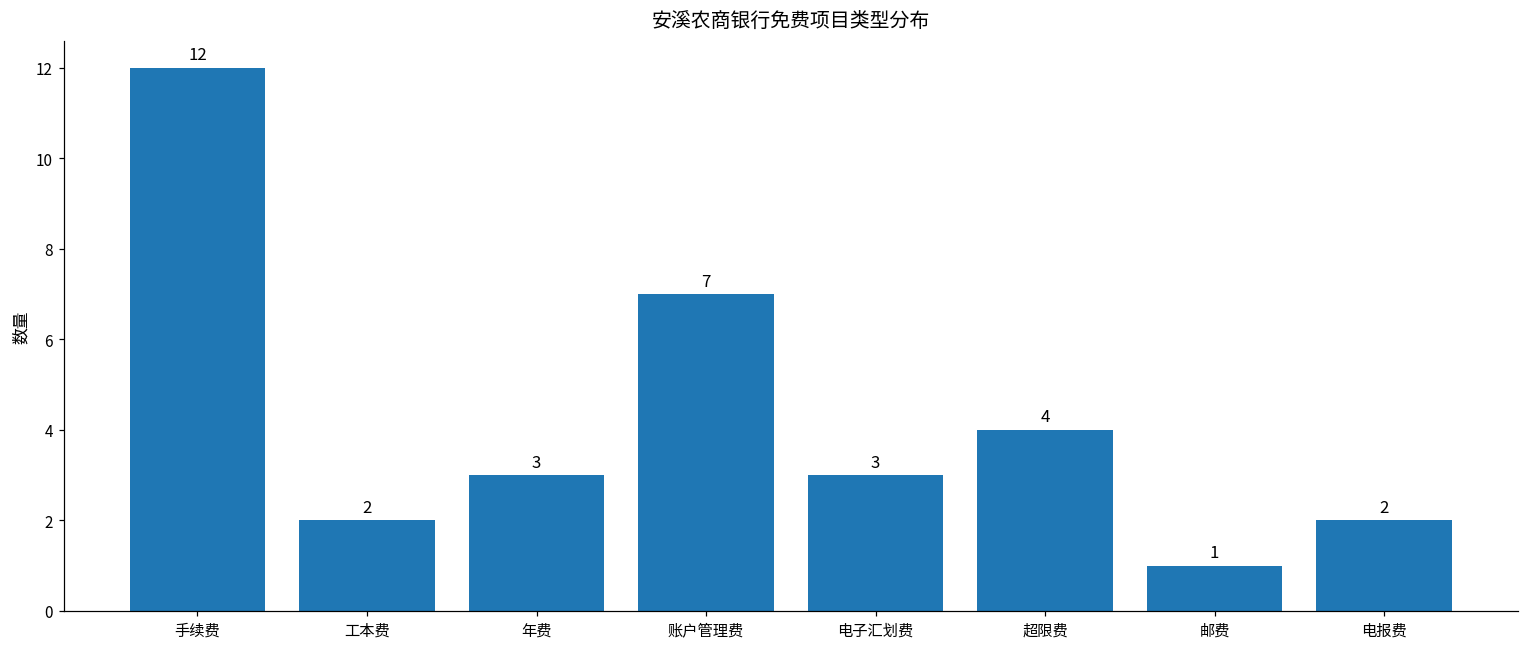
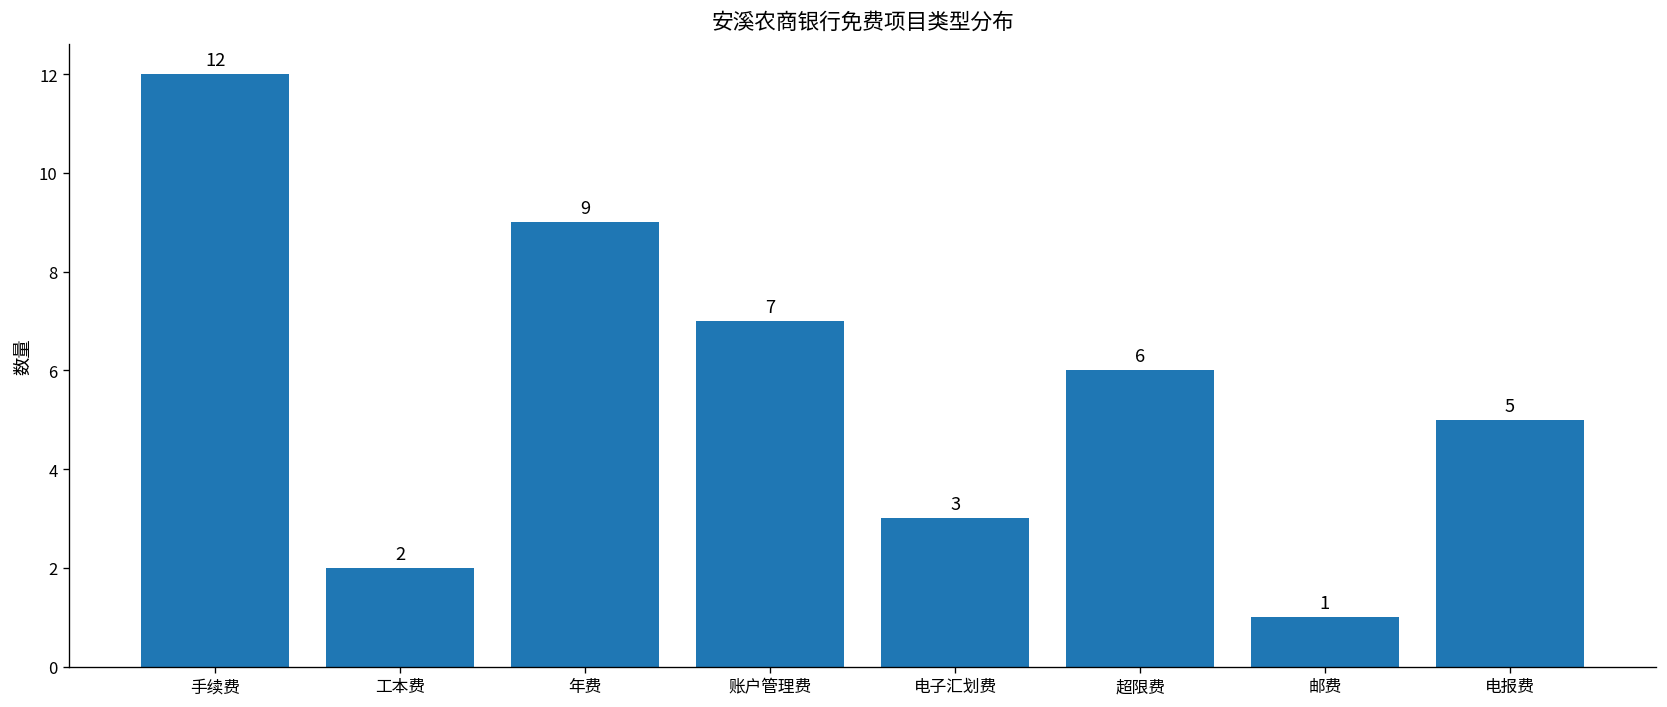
  {
    "手续费": 12,
    "工本费": 2,
-   "年费": 3,
+   "年费": 9,
    "账户管理费": 7,
    "电子汇划费": 3,
-   "超限费": 4,
+   "超限费": 6,
    "邮费": 1,
-   "电报费": 2
+   "电报费": 5
  }
